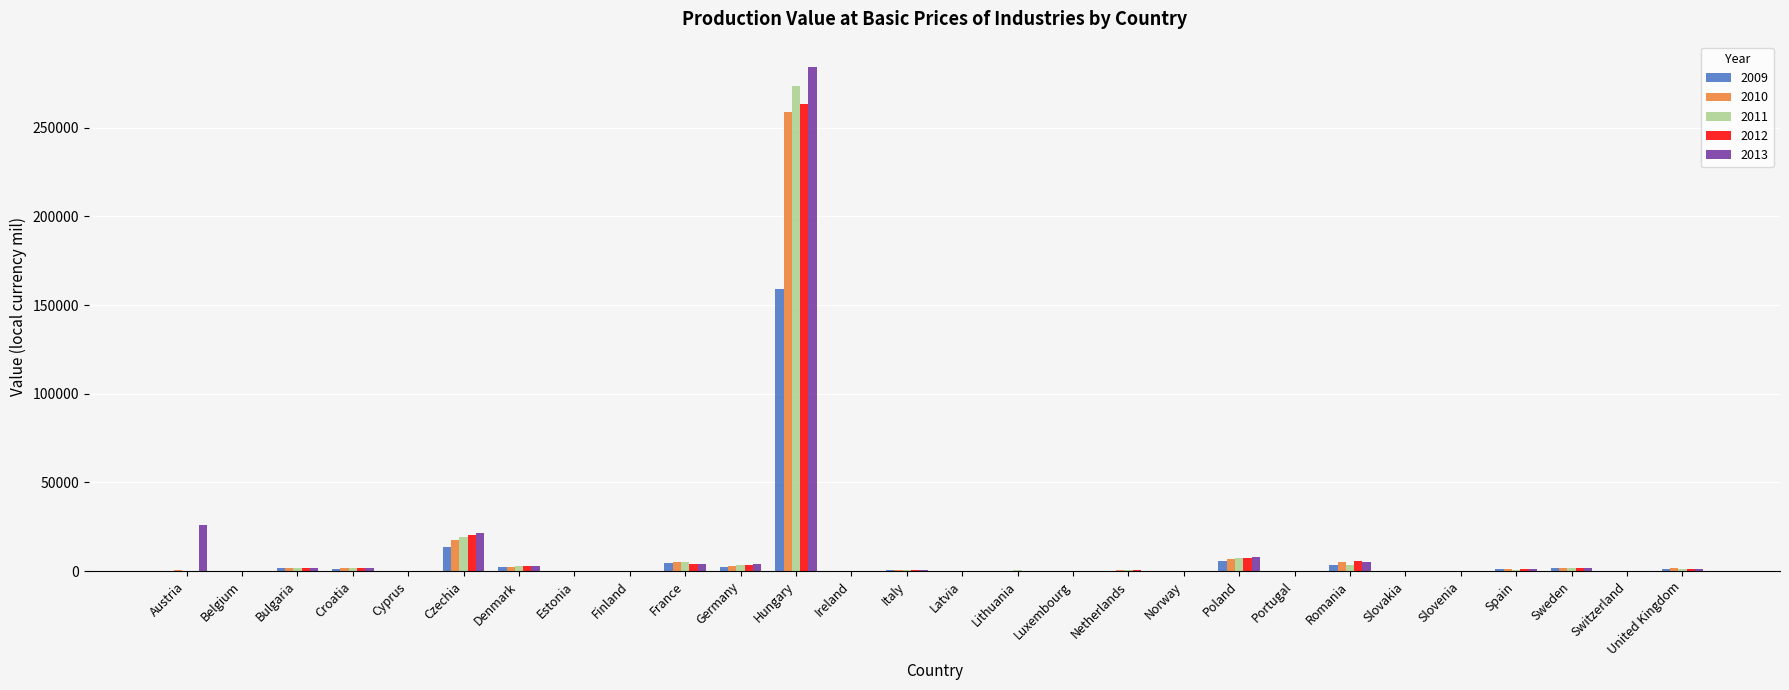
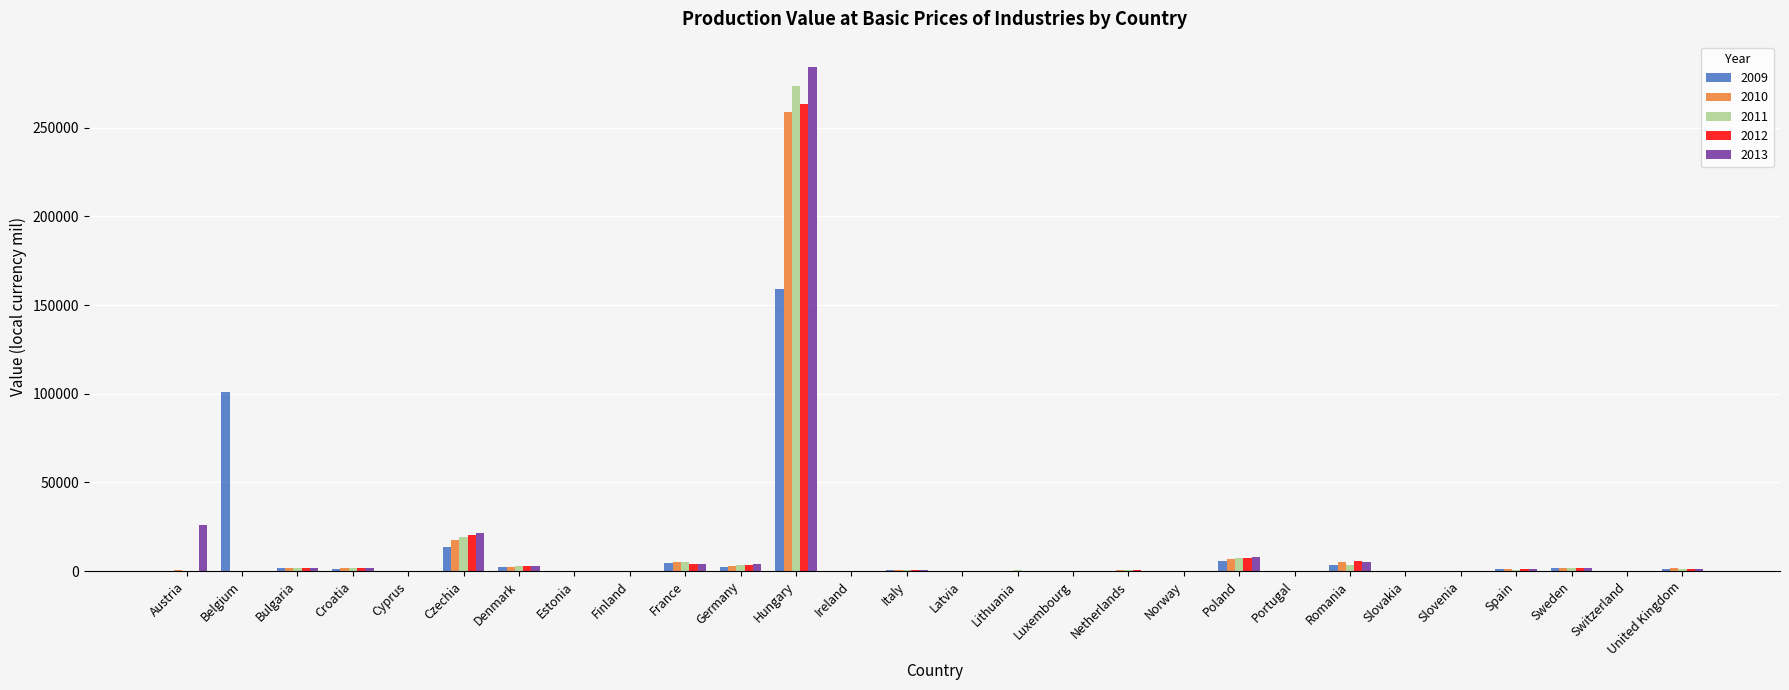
  {
    "2009": {
-     "Belgium": 0,
+     "Belgium": 101000,
      "Bulgaria": 1000,
      "Czechia": 14000,
      "Denmark": 2000,
      "France": 4000,
      "Germany": 3000,
      "Hungary": 159000,
      "Poland": 6000,
      "Romania": 3000,
      "Sweden": 2000
    },
    "2010": {
      "Bulgaria": 2000,
      "Croatia": 2000,
      "Czechia": 18000,
      "Denmark": 2000,
      "France": 5000,
      "Germany": 3000,
      "Hungary": 259000,
      "Poland": 7000,
      "Romania": 5000,
      "Sweden": 2000,
      "United Kingdom": 2000
    },
    "2011": {
      "Bulgaria": 2000,
      "Croatia": 2000,
      "Czechia": 19000,
      "Denmark": 3000,
      "France": 5000,
      "Germany": 4000,
      "Hungary": 274000,
      "Poland": 7000,
      "Romania": 3000,
      "Sweden": 2000
    },
    "2012": {
      "Bulgaria": 2000,
      "Croatia": 2000,
      "Czechia": 21000,
      "Denmark": 3000,
      "France": 4000,
      "Germany": 4000,
      "Hungary": 263000,
      "Poland": 8000,
      "Romania": 5000,
      "Sweden": 2000
    },
    "2013": {
      "Austria": 26000,
      "Bulgaria": 2000,
      "Croatia": 1000,
      "Czechia": 22000,
      "Denmark": 3000,
      "France": 4000,
      "Germany": 4000,
      "Hungary": 284000,
      "Poland": 8000,
      "Romania": 5000,
      "Sweden": 2000
    }
  }
